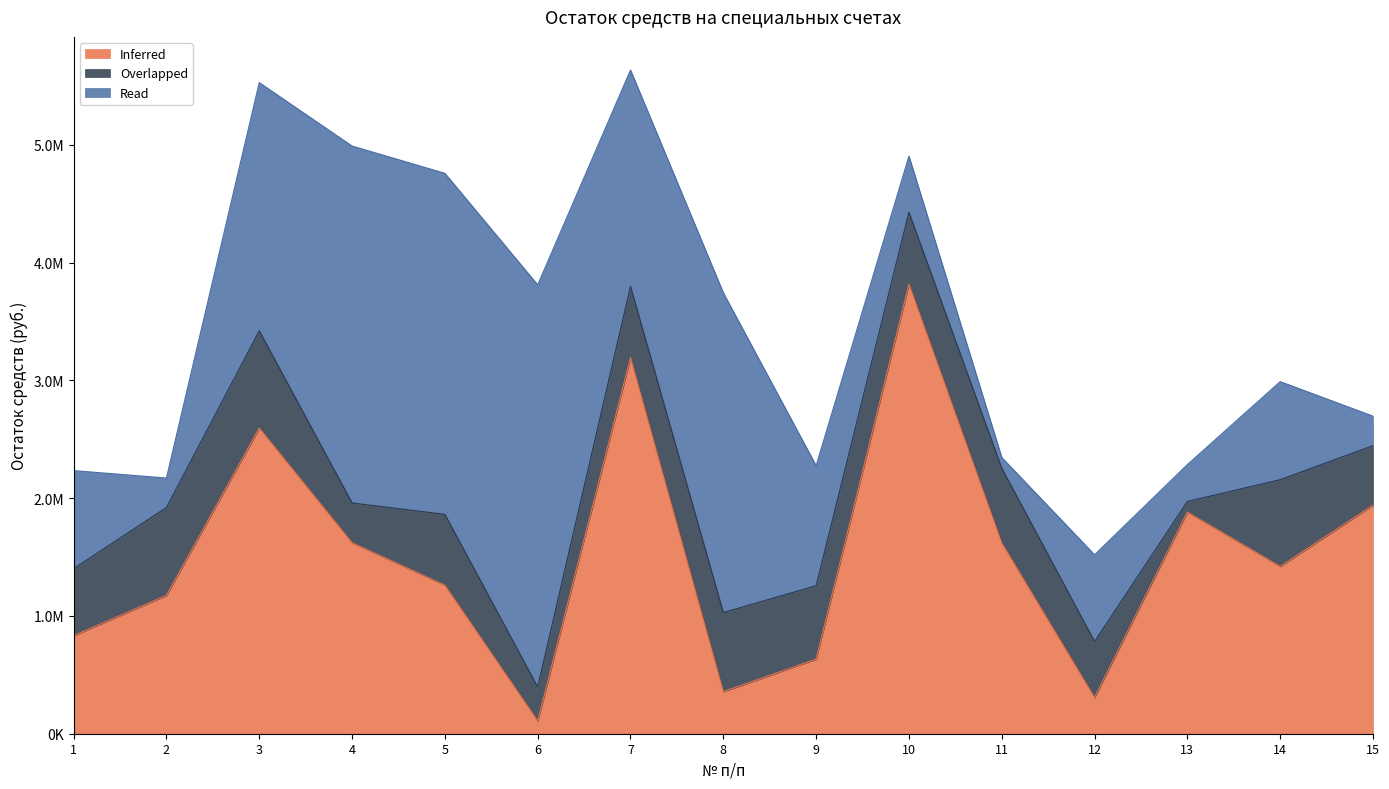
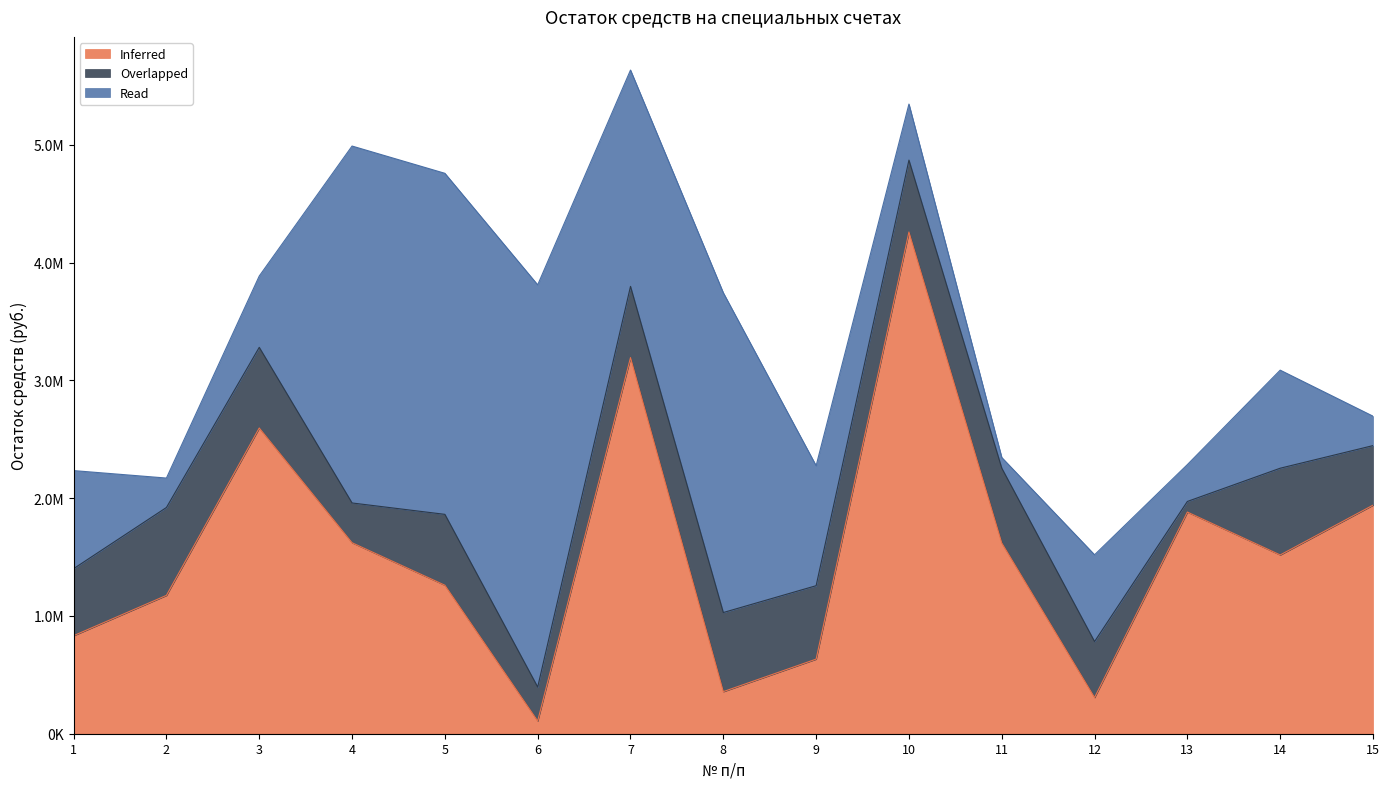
  {
    "Inferred": {
      "1": 830000,
      "2": 1170000,
      "3": 2600000,
      "4": 1620000,
      "5": 1260000,
      "6": 110000,
      "7": 3190000,
      "8": 360000,
      "9": 630000,
-     "10": 3820000,
+     "10": 4260000,
      "11": 1620000,
      "12": 310000,
      "13": 1880000,
-     "14": 1420000,
+     "14": 1520000,
      "15": 1940000
    },
    "Overlapped": {
      "1": 570000,
      "2": 750000,
-     "3": 830000,
+     "3": 680000,
      "4": 340000,
      "5": 600000,
      "6": 290000,
      "7": 600000,
      "8": 670000,
      "9": 620000,
      "10": 610000,
      "11": 640000,
      "12": 480000,
      "13": 90000,
      "14": 740000,
      "15": 510000
    },
    "Read": {
      "1": 830000,
      "2": 250000,
-     "3": 2110000,
+     "3": 610000,
      "4": 3030000,
      "5": 2900000,
      "6": 3410000,
      "7": 1840000,
      "8": 2710000,
      "9": 1020000,
      "10": 480000,
      "11": 90000,
      "12": 740000,
      "13": 310000,
      "14": 830000,
      "15": 250000
    }
  }
